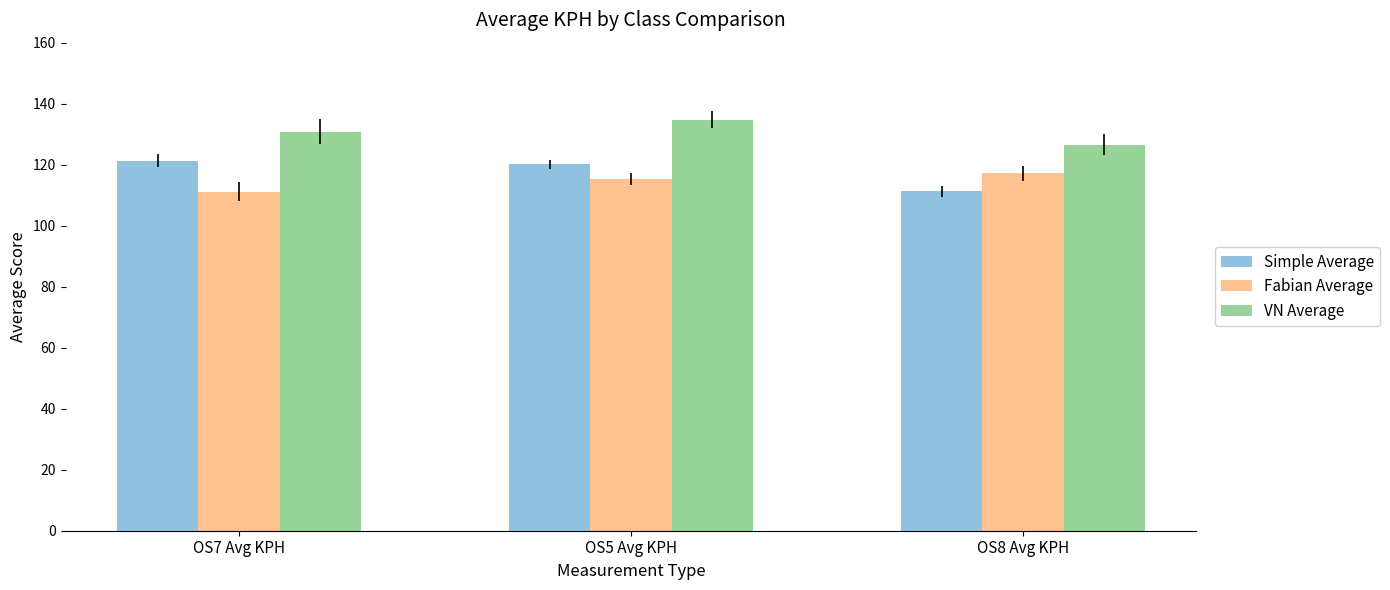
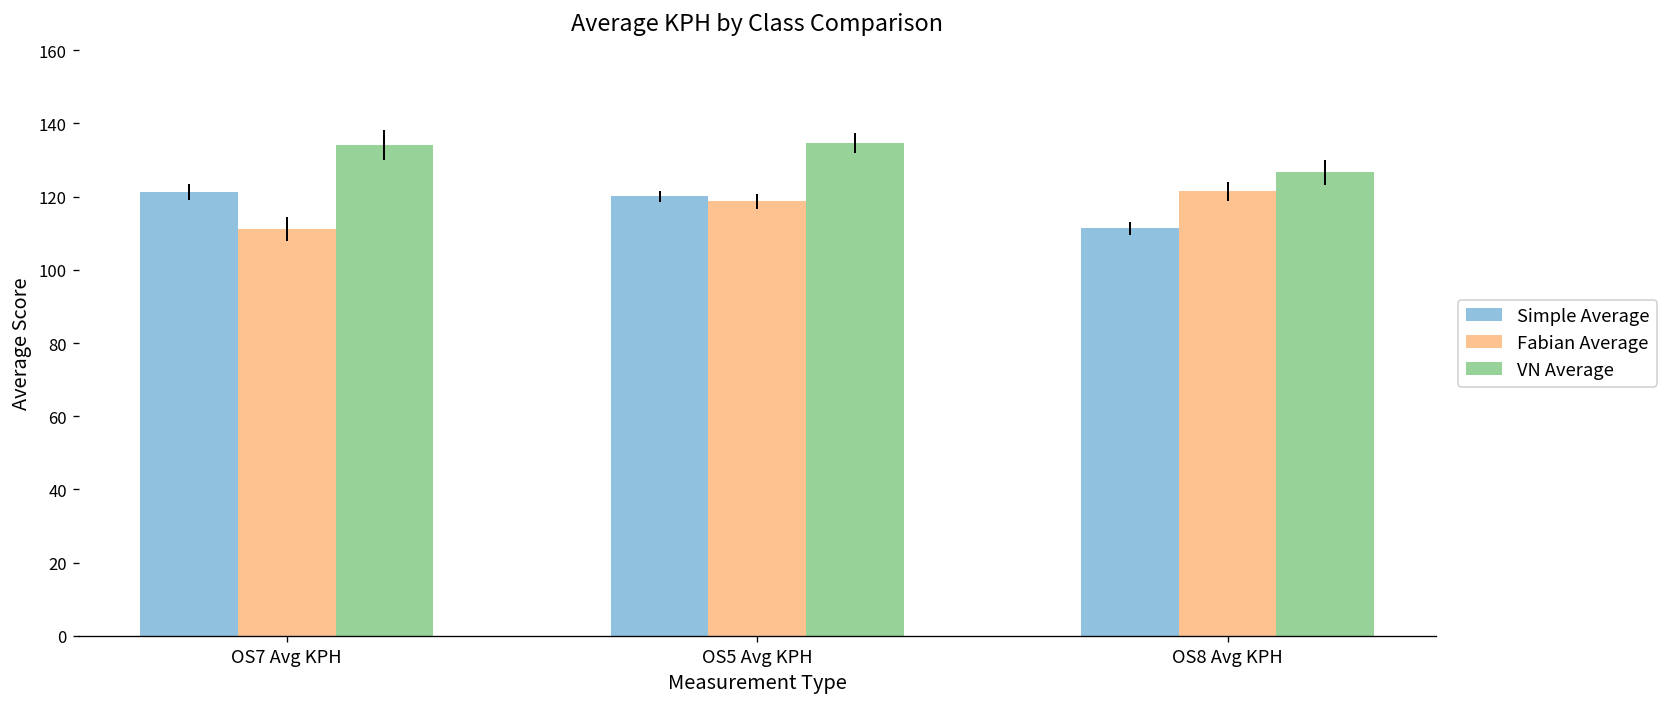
  {
    "Simple Average": {
      "OS7 Avg KPH": 121,
      "OS5 Avg KPH": 120,
      "OS8 Avg KPH": 111
    },
    "Fabian Average": {
      "OS7 Avg KPH": 111,
-     "OS5 Avg KPH": 115,
-     "OS8 Avg KPH": 117
+     "OS5 Avg KPH": 119,
+     "OS8 Avg KPH": 121
    },
    "VN Average": {
-     "OS7 Avg KPH": 131,
+     "OS7 Avg KPH": 134,
      "OS5 Avg KPH": 135,
      "OS8 Avg KPH": 127
    }
  }
